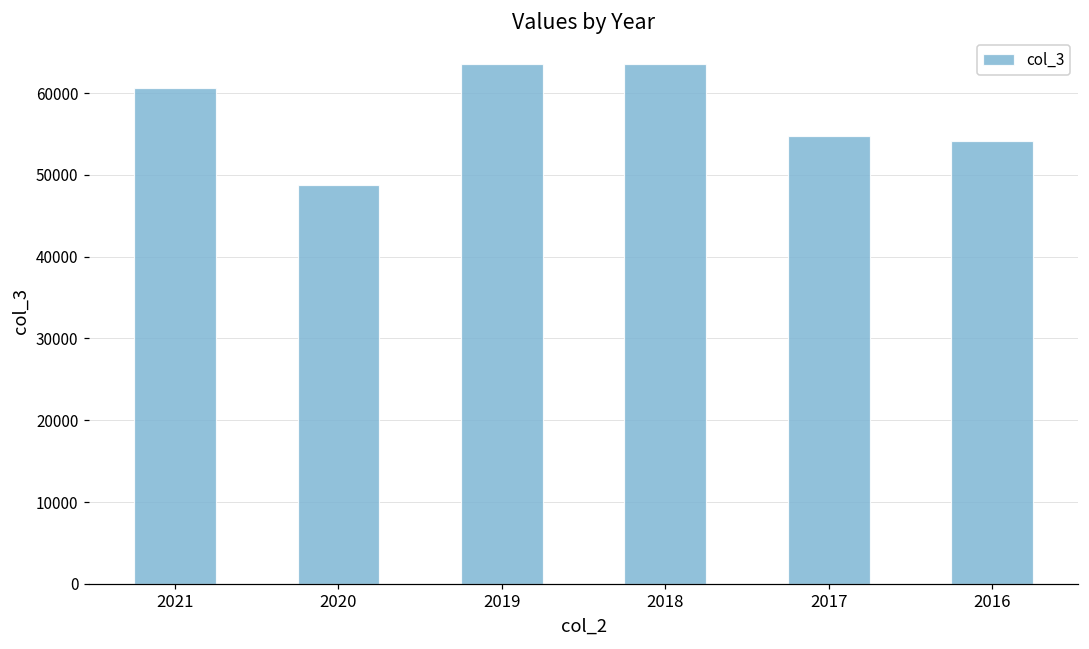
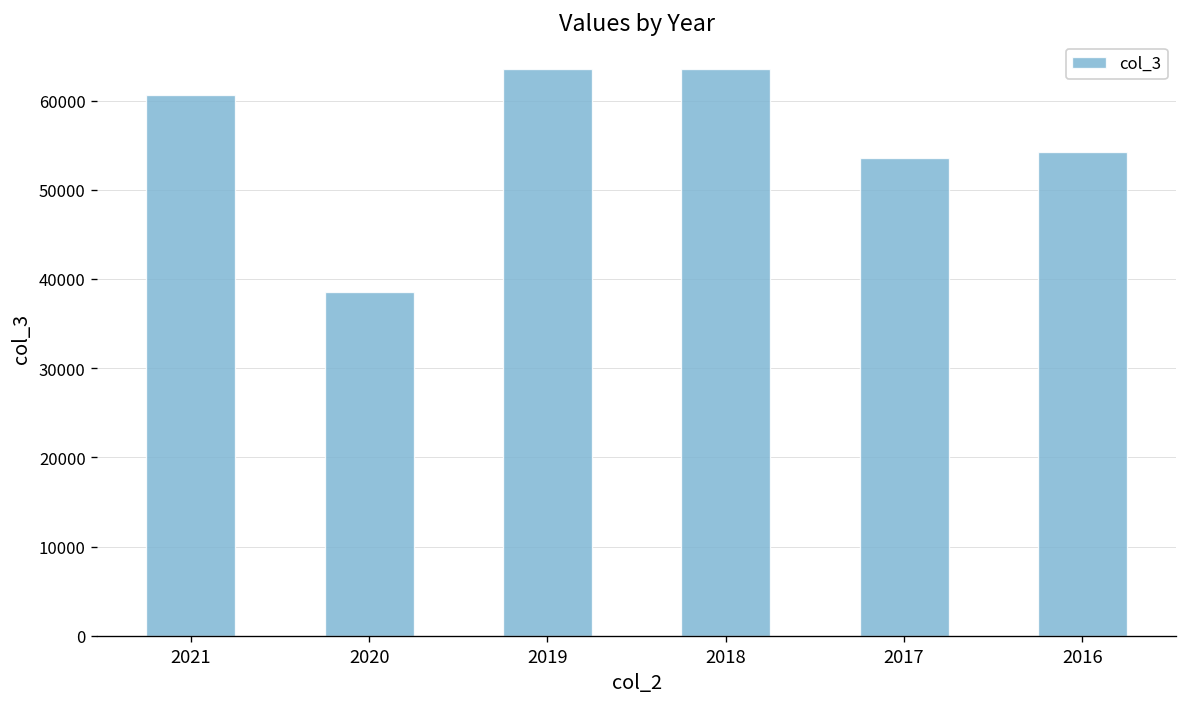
  {
    "2021": 61000,
-   "2020": 49000,
+   "2020": 39000,
    "2019": 64000,
    "2018": 64000,
-   "2017": 55000,
+   "2017": 54000,
    "2016": 54000
  }
